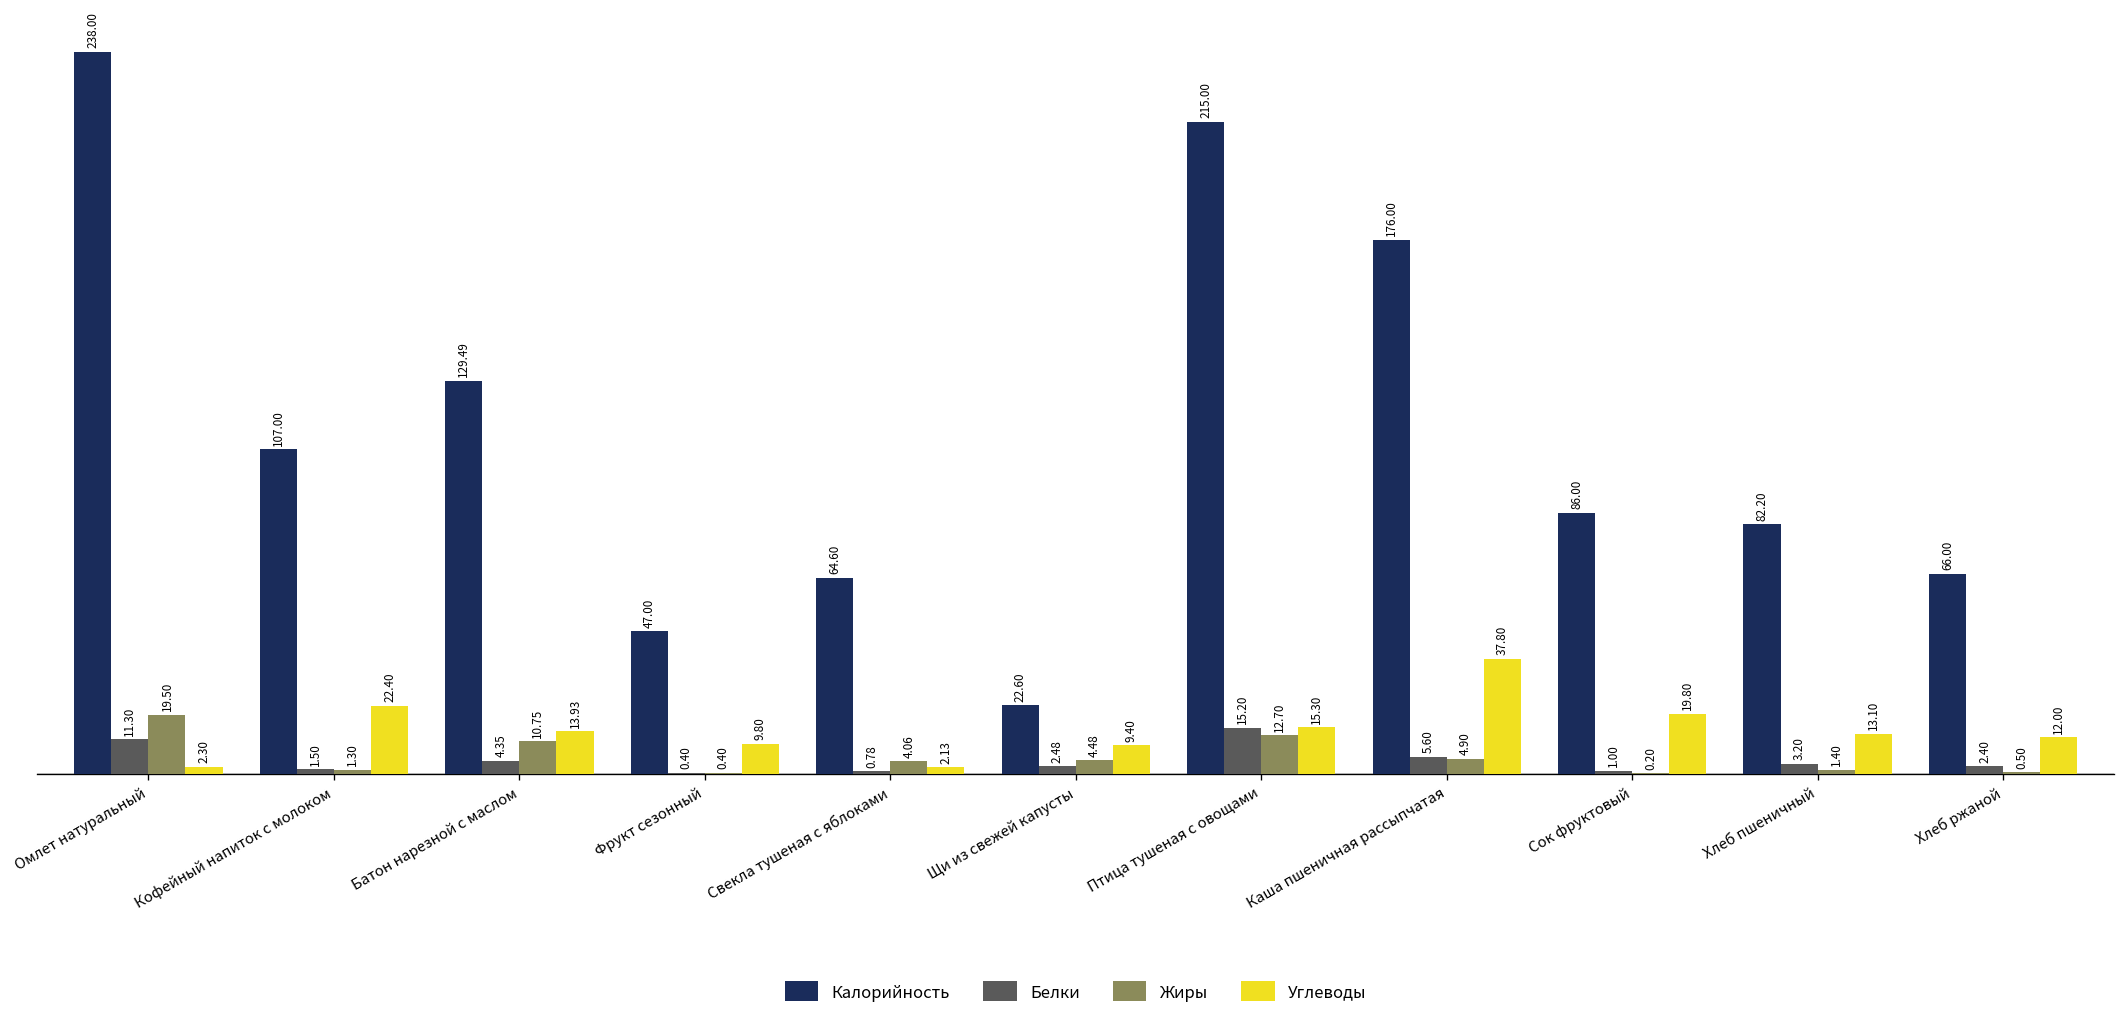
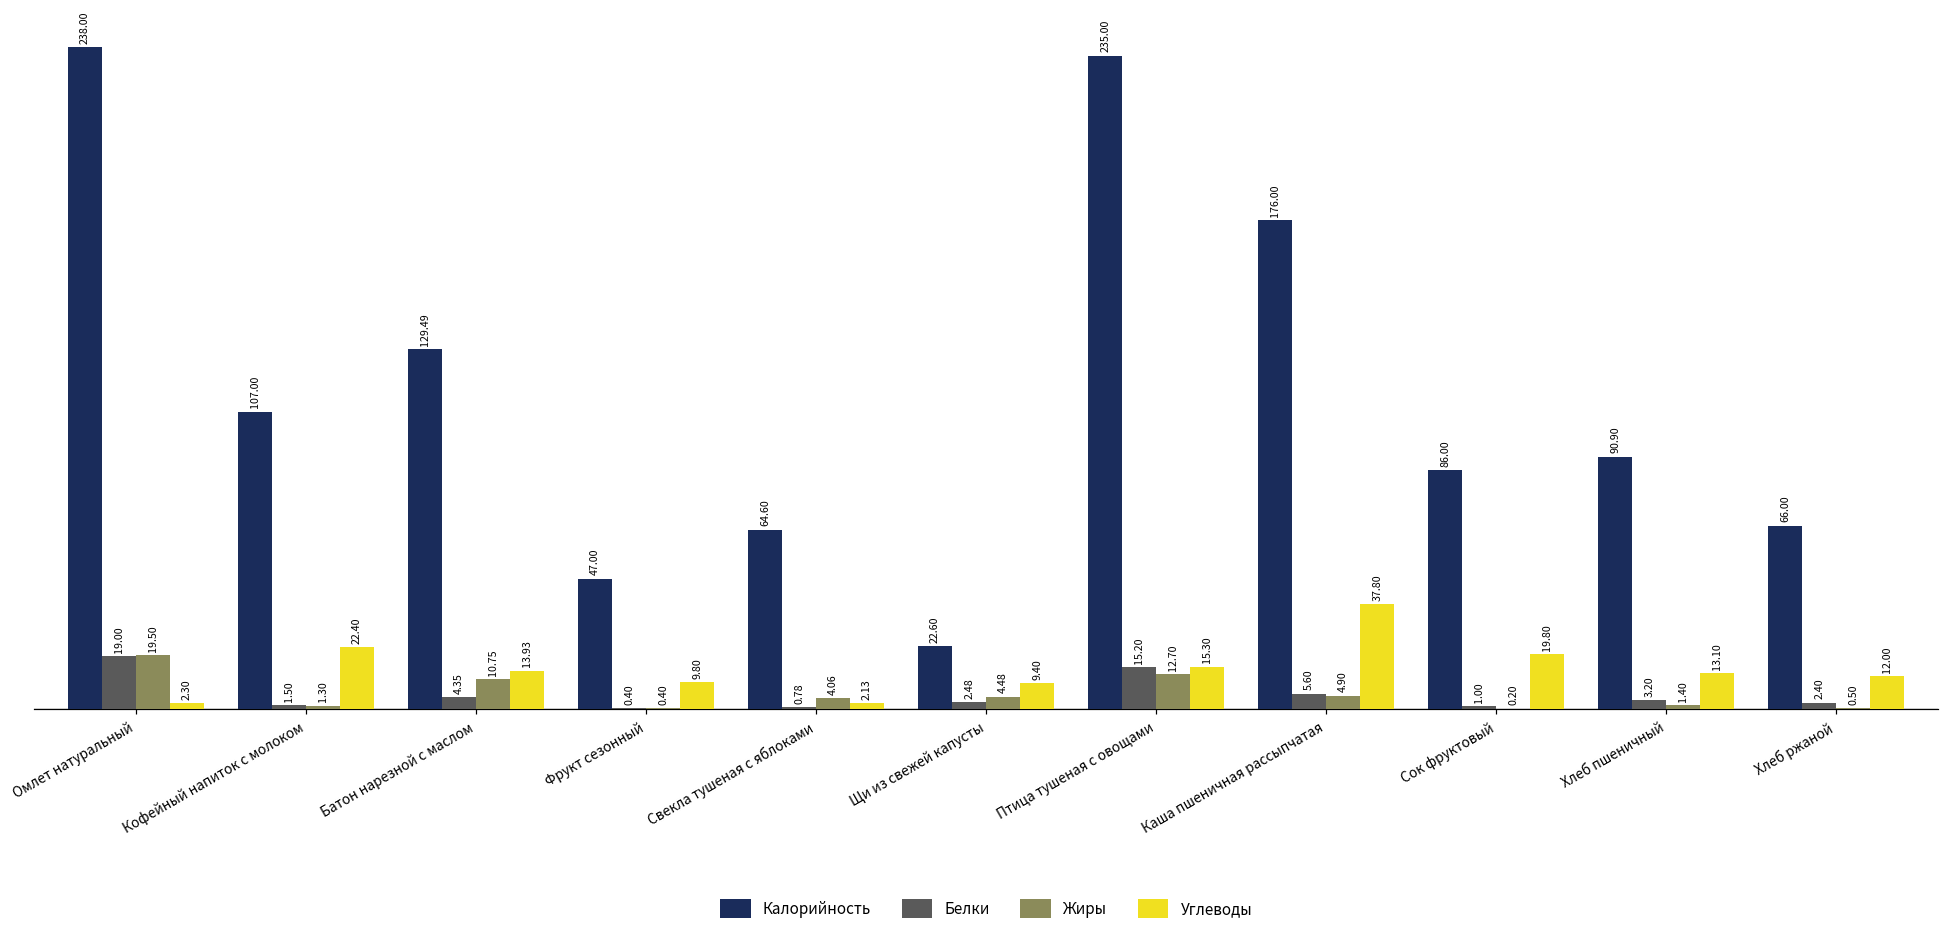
  {
    "Калорийность": {
      "Омлет натуральный": 238.00,
      "Кофейный напиток с молоком": 107.00,
      "Батон нарезной с маслом": 129.49,
      "Фрукт сезонный": 47.00,
      "Свекла тушеная с яблоками": 64.60,
      "Щи из свежей капусты": 22.60,
-     "Птица тушеная с овощами": 215.00,
+     "Птица тушеная с овощами": 235.00,
      "Каша пшеничная рассыпчатая": 176.00,
      "Сок фруктовый": 86.00,
-     "Хлеб пшеничный": 82.20,
+     "Хлеб пшеничный": 90.90,
      "Хлеб ржаной": 66.00
    },
    "Белки": {
-     "Омлет натуральный": 11.30,
+     "Омлет натуральный": 19.00,
      "Кофейный напиток с молоком": 1.50,
      "Батон нарезной с маслом": 4.35,
      "Фрукт сезонный": 0.40,
      "Свекла тушеная с яблоками": 0.78,
      "Щи из свежей капусты": 2.48,
      "Птица тушеная с овощами": 15.20,
      "Каша пшеничная рассыпчатая": 5.60,
      "Сок фруктовый": 1.00,
      "Хлеб пшеничный": 3.20,
      "Хлеб ржаной": 2.40
    },
    "Жиры": {
      "Омлет натуральный": 19.50,
      "Кофейный напиток с молоком": 1.30,
      "Батон нарезной с маслом": 10.75,
      "Фрукт сезонный": 0.40,
      "Свекла тушеная с яблоками": 4.06,
      "Щи из свежей капусты": 4.48,
      "Птица тушеная с овощами": 12.70,
      "Каша пшеничная рассыпчатая": 4.90,
      "Сок фруктовый": 0.20,
      "Хлеб пшеничный": 1.40,
      "Хлеб ржаной": 0.50
    },
    "Углеводы": {
      "Омлет натуральный": 2.30,
      "Кофейный напиток с молоком": 22.40,
      "Батон нарезной с маслом": 13.93,
      "Фрукт сезонный": 9.80,
      "Свекла тушеная с яблоками": 2.13,
      "Щи из свежей капусты": 9.40,
      "Птица тушеная с овощами": 15.30,
      "Каша пшеничная рассыпчатая": 37.80,
      "Сок фруктовый": 19.80,
      "Хлеб пшеничный": 13.10,
      "Хлеб ржаной": 12.00
    }
  }
